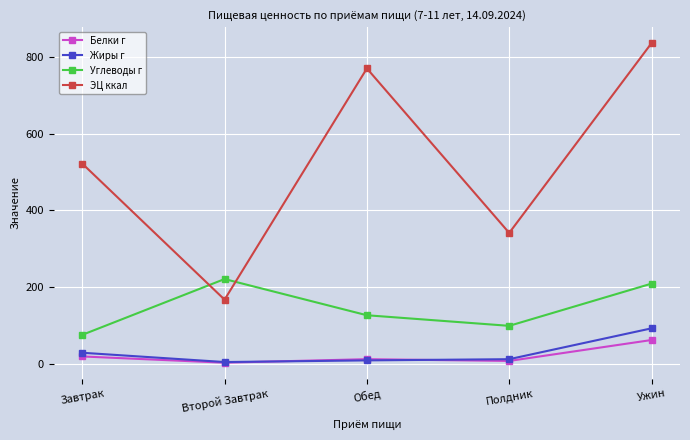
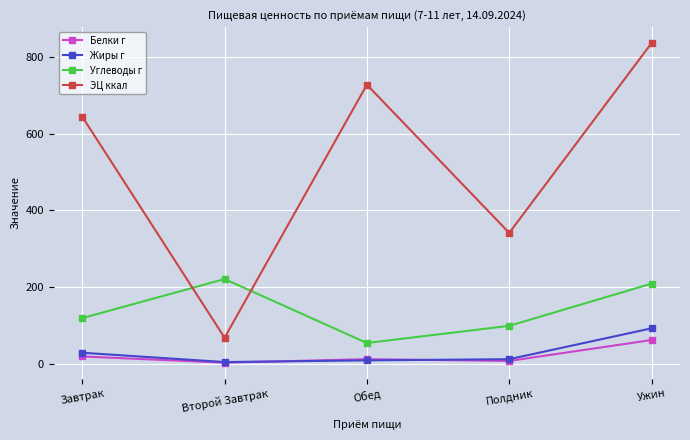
  {
    "Белки г": {
      "Завтрак": 20,
      "Ужин": 60
    },
    "Жиры г": {
      "Завтрак": 30,
      "Ужин": 90
    },
    "Углеводы г": {
-     "Завтрак": 80,
+     "Завтрак": 120,
      "Второй Завтрак": 220,
-     "Обед": 130,
+     "Обед": 50,
      "Полдник": 100,
      "Ужин": 210
    },
    "ЭЦ ккал": {
-     "Завтрак": 520,
-     "Второй Завтрак": 170,
-     "Обед": 770,
+     "Завтрак": 640,
+     "Второй Завтрак": 70,
+     "Обед": 730,
      "Полдник": 340,
      "Ужин": 840
    }
  }
